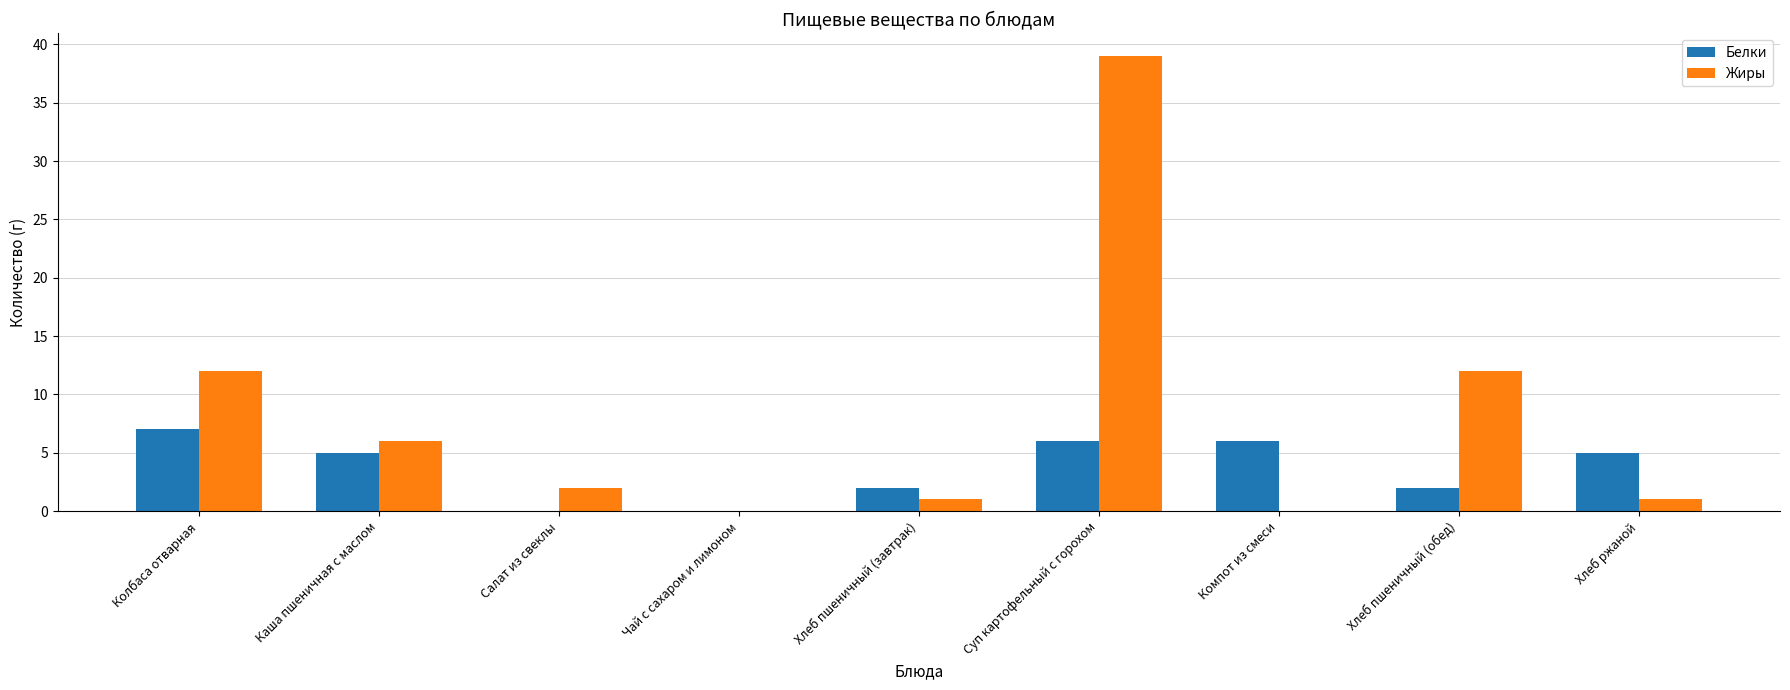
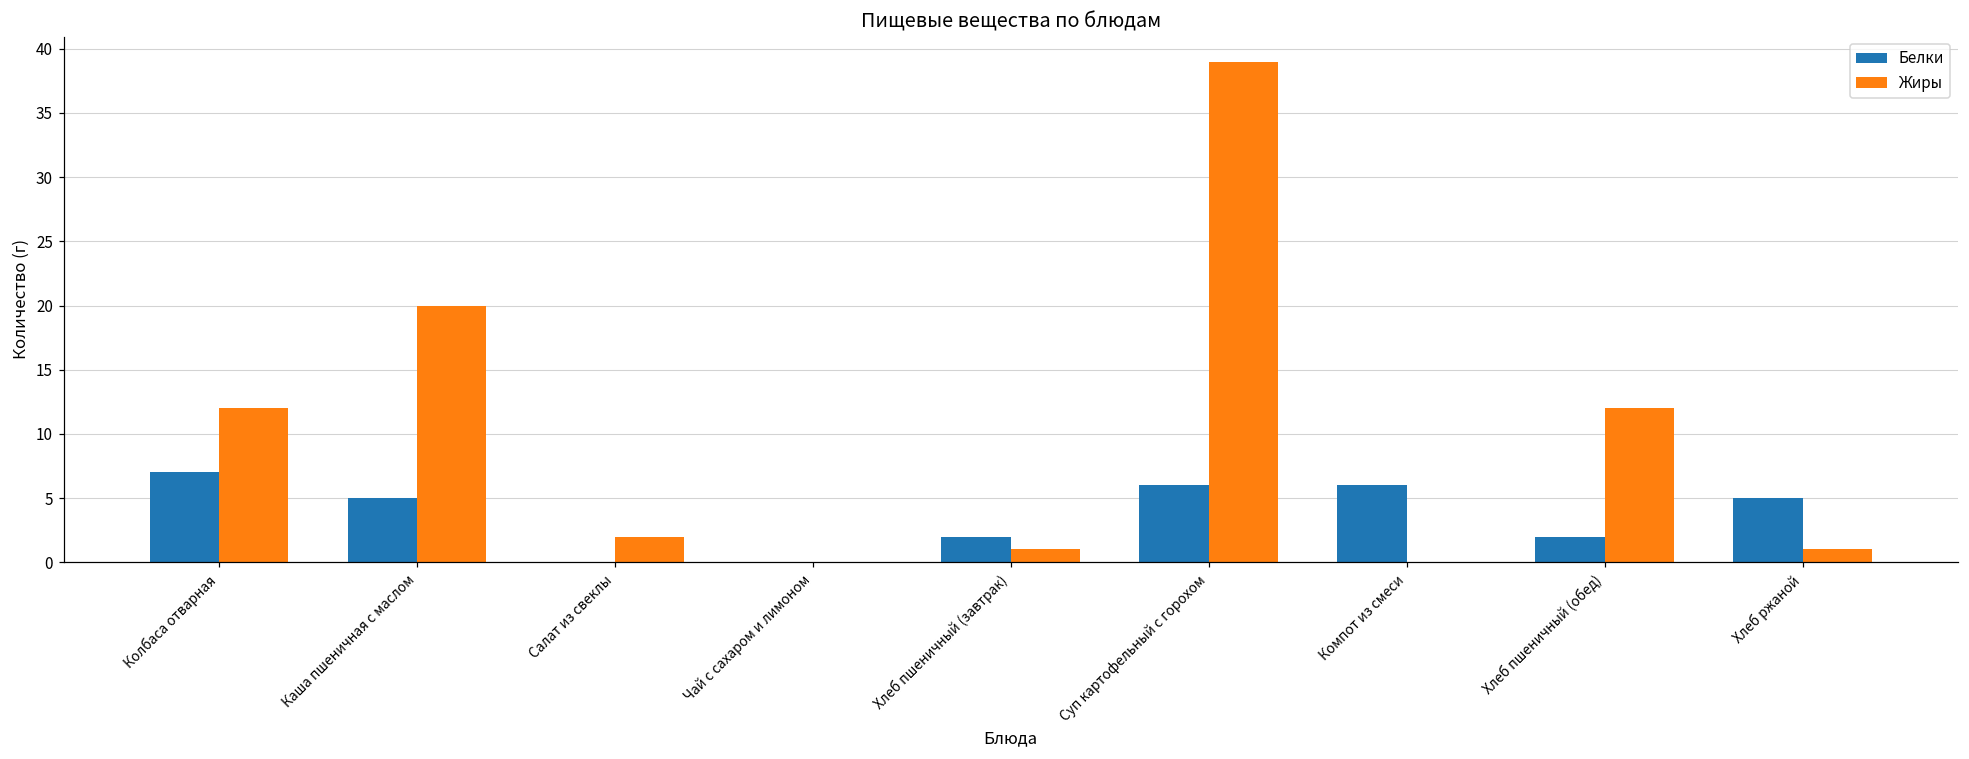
  {
    "Белки": {
      "Колбаса отварная": 7,
      "Каша пшеничная с маслом": 5,
      "Салат из свеклы": 0,
      "Чай с сахаром и лимоном": 0,
      "Хлеб пшеничный (завтрак)": 2,
      "Суп картофельный с горохом": 6,
      "Компот из смеси": 6,
      "Хлеб пшеничный (обед)": 2,
      "Хлеб ржаной": 5
    },
    "Жиры": {
      "Колбаса отварная": 12,
-     "Каша пшеничная с маслом": 6,
+     "Каша пшеничная с маслом": 20,
      "Салат из свеклы": 2,
      "Чай с сахаром и лимоном": 0,
      "Хлеб пшеничный (завтрак)": 1,
      "Суп картофельный с горохом": 39,
      "Компот из смеси": 0,
      "Хлеб пшеничный (обед)": 12,
      "Хлеб ржаной": 1
    }
  }
